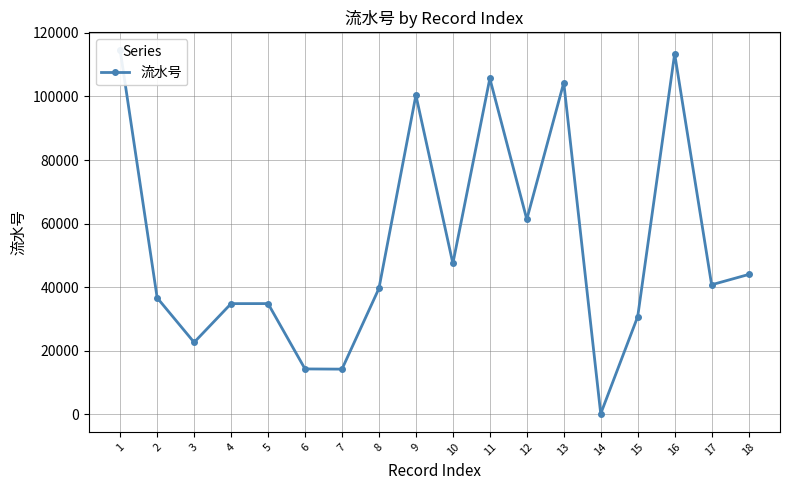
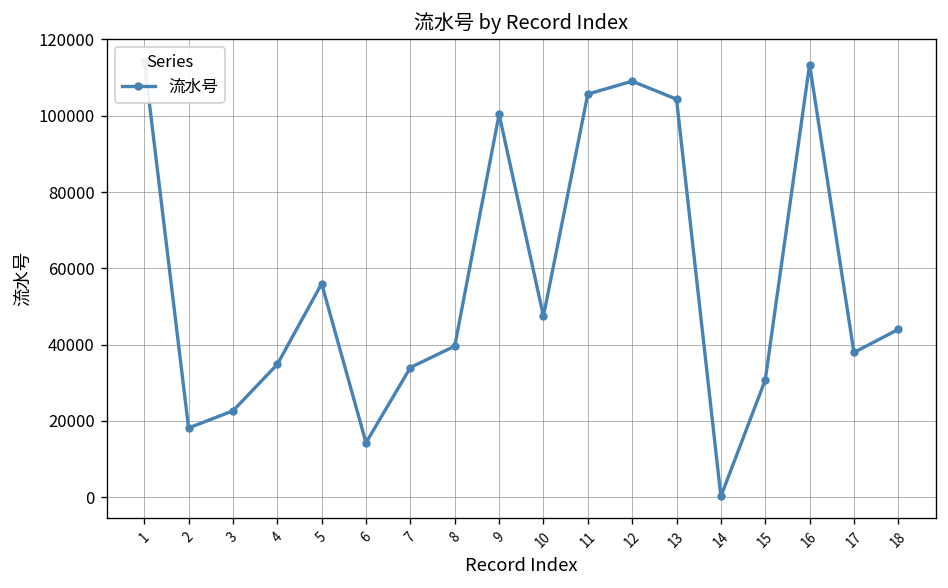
  {
-   "2": 37000,
+   "2": 18000,
    "3": 23000,
    "4": 35000,
-   "5": 35000,
+   "5": 56000,
    "6": 14000,
-   "7": 14000,
+   "7": 34000,
    "8": 40000,
    "9": 100000,
    "10": 47000,
    "11": 106000,
-   "12": 61000,
+   "12": 109000,
    "13": 104000,
    "14": 0,
    "15": 31000,
    "16": 113000,
-   "17": 41000,
+   "17": 38000,
    "18": 44000
  }
